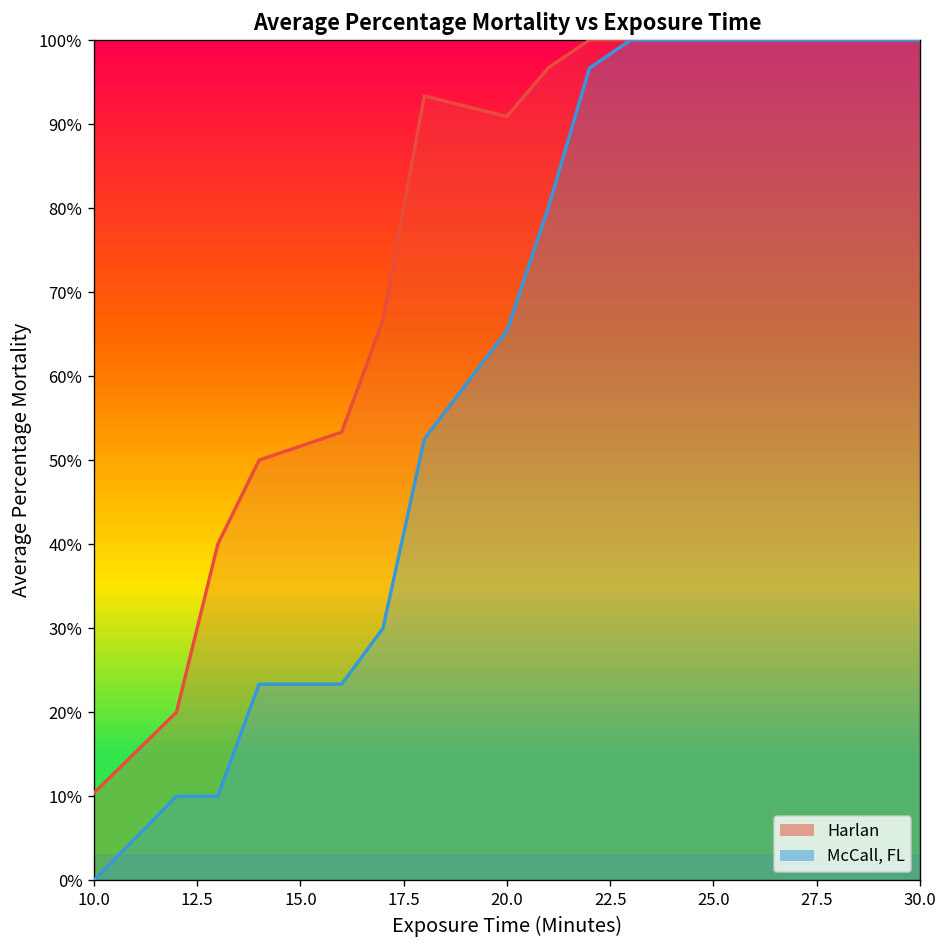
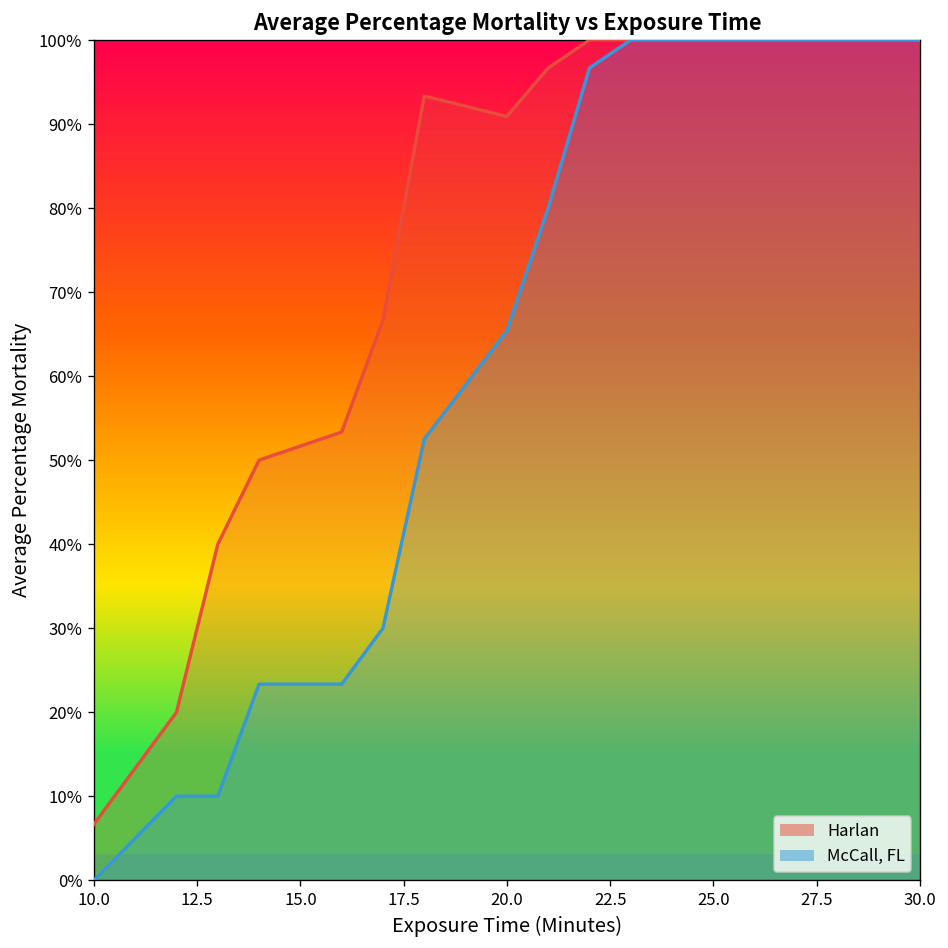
  {
    "Harlan": {
-     "10.0": "10%",
+     "10.0": "7%",
      "20.0": "91%"
    },
    "McCall, FL": {
      "20.0": "65%"
    }
  }
